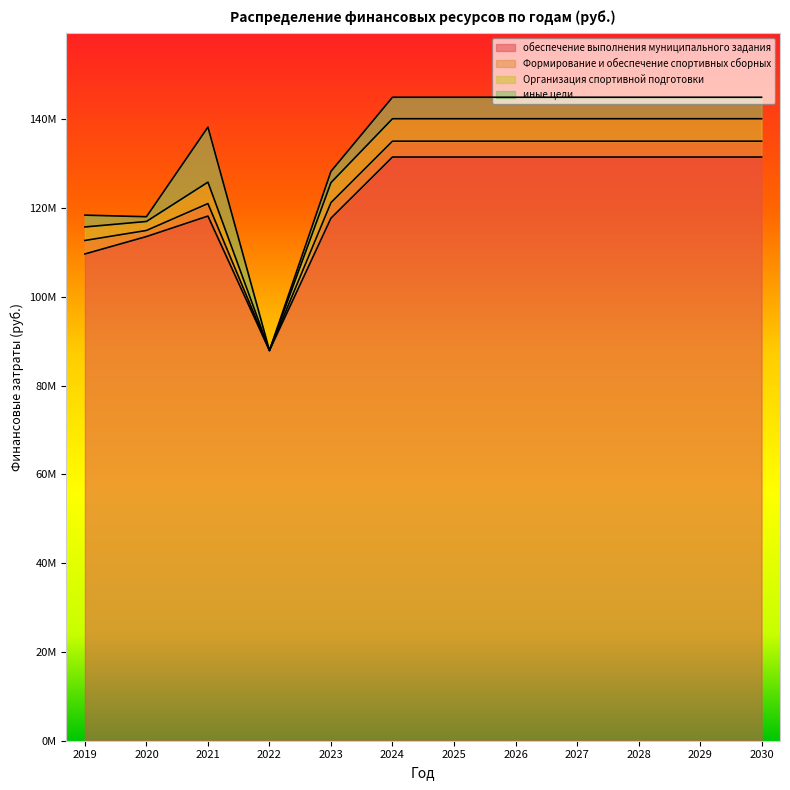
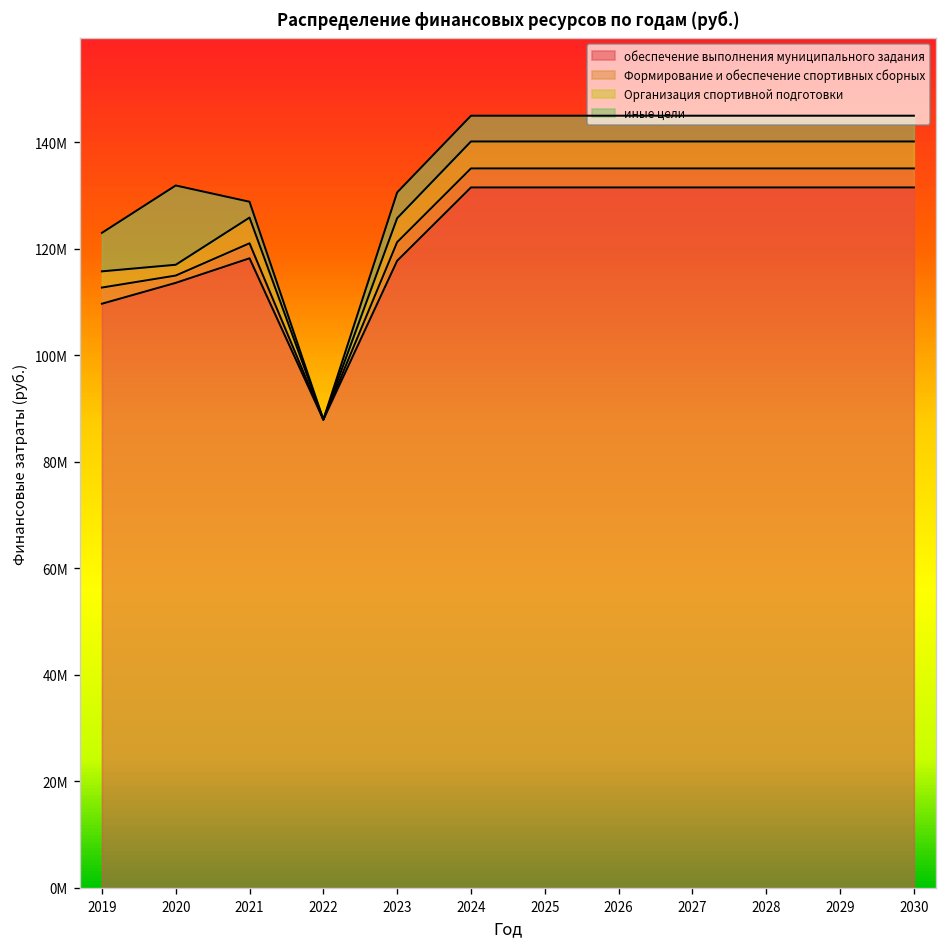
  {
    "иные цели": {
-     "2019": 3000000,
-     "2020": 1000000,
-     "2021": 12000000,
-     "2023": 3000000,
+     "2019": 7000000,
+     "2020": 15000000,
+     "2021": 3000000,
+     "2023": 5000000,
      "2024": 5000000,
      "2025": 5000000
    }
  }
